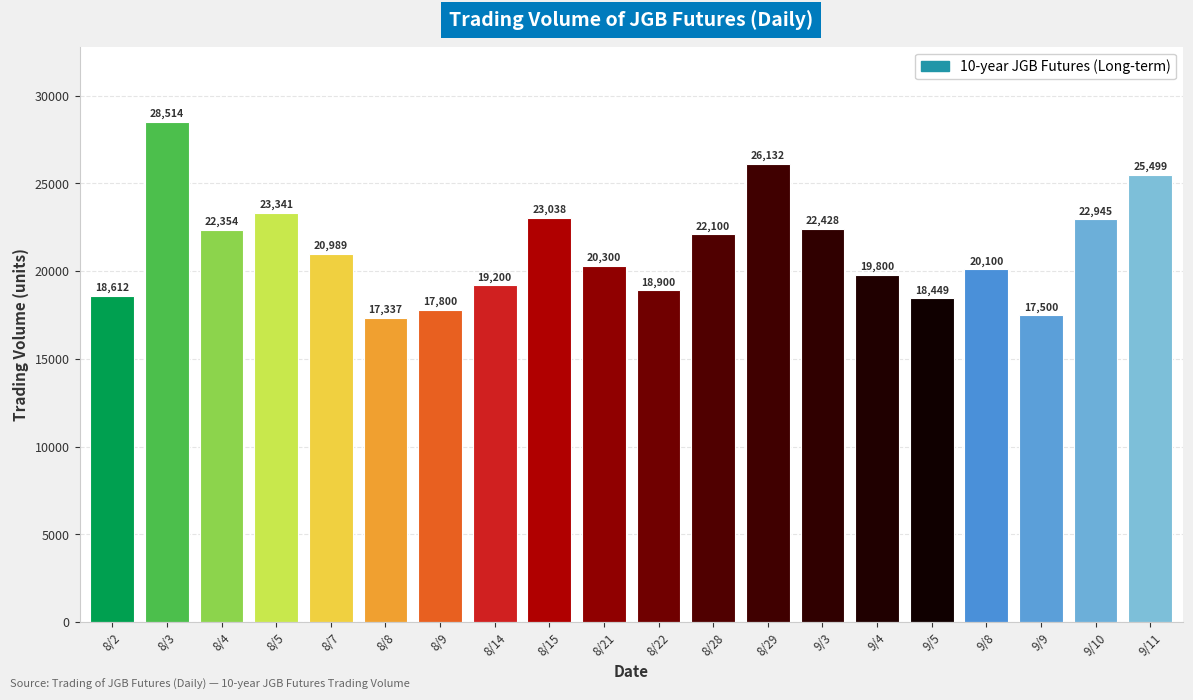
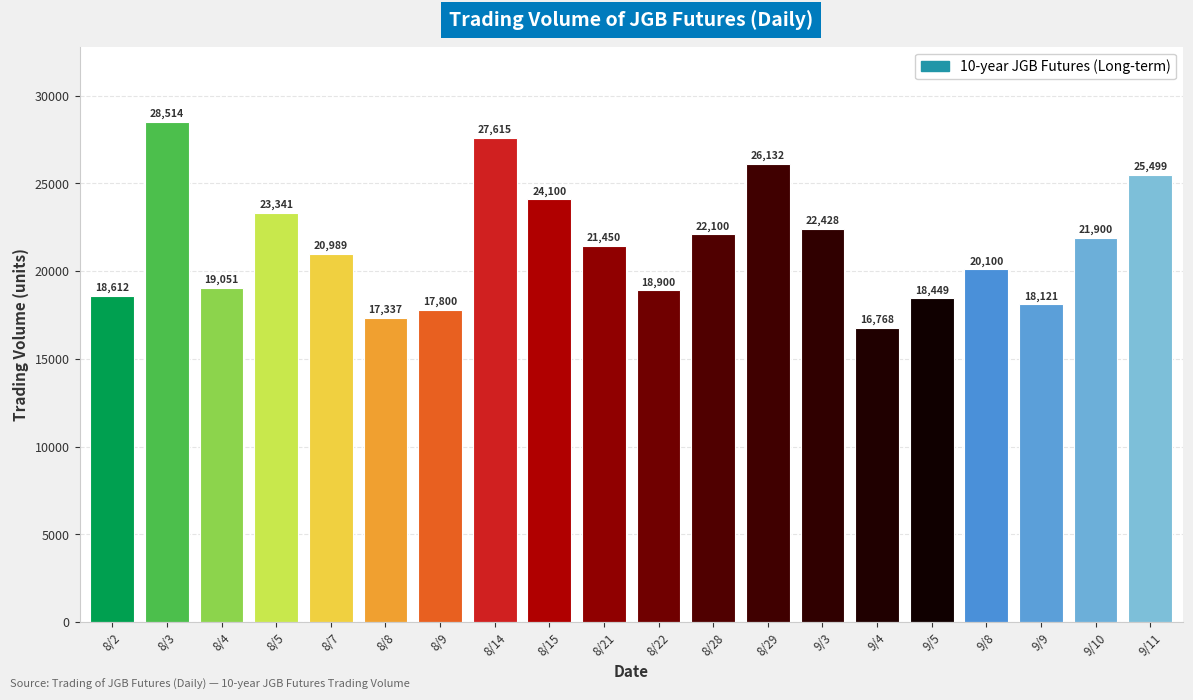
  {
    "8/2": "18,612",
    "8/3": "28,514",
-   "8/4": "22,354",
+   "8/4": "19,051",
    "8/5": "23,341",
    "8/7": "20,989",
    "8/8": "17,337",
    "8/9": "17,800",
-   "8/14": "19,200",
-   "8/15": "23,038",
-   "8/21": "20,300",
+   "8/14": "27,615",
+   "8/15": "24,100",
+   "8/21": "21,450",
    "8/22": "18,900",
    "8/28": "22,100",
    "8/29": "26,132",
    "9/3": "22,428",
-   "9/4": "19,800",
+   "9/4": "16,768",
    "9/5": "18,449",
    "9/8": "20,100",
-   "9/9": "17,500",
-   "9/10": "22,945",
+   "9/9": "18,121",
+   "9/10": "21,900",
    "9/11": "25,499"
  }
